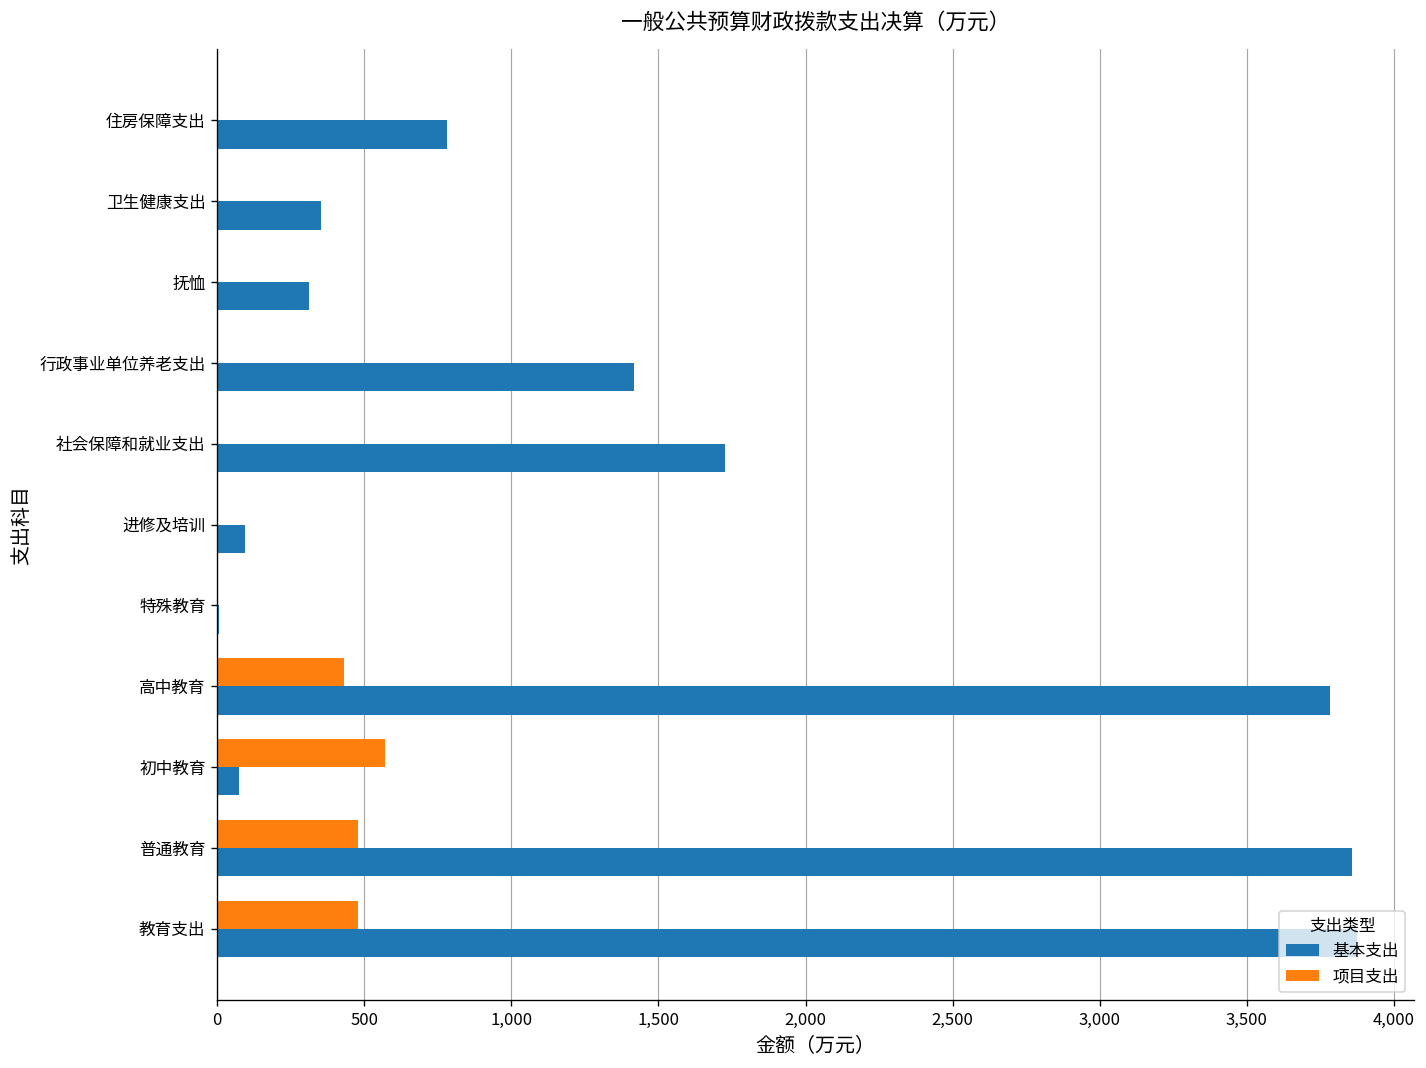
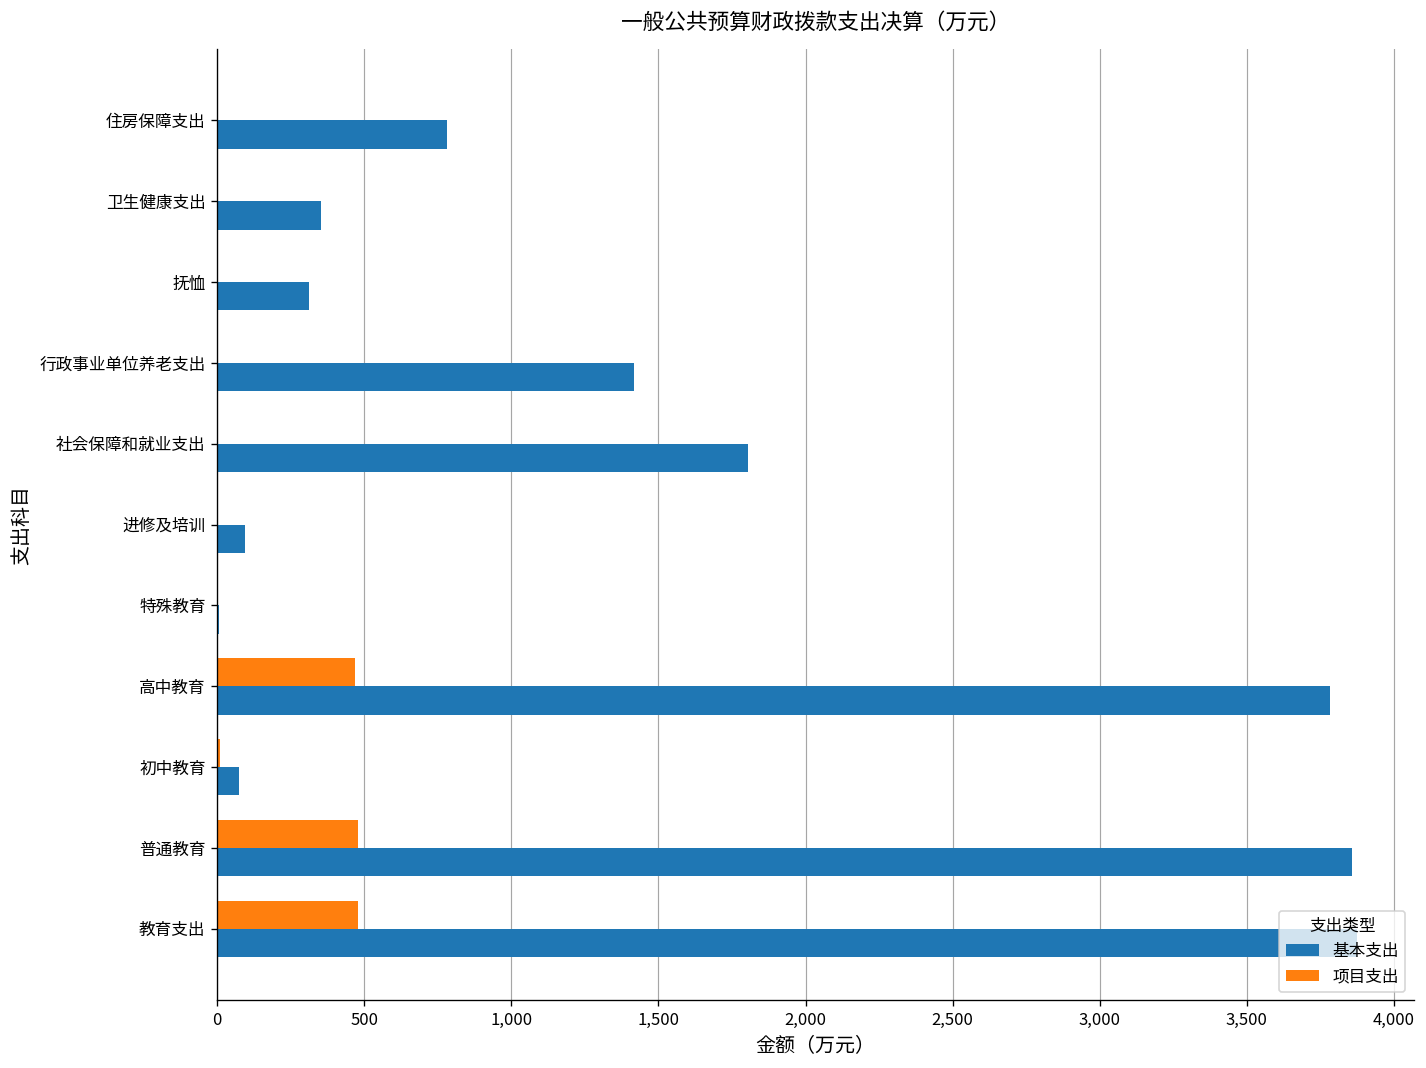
  {
    "基本支出": {
      "住房保障支出": "780",
      "卫生健康支出": "350",
      "抚恤": "310",
      "行政事业单位养老支出": "1,420",
-     "社会保障和就业支出": "1,730",
+     "社会保障和就业支出": "1,800",
      "进修及培训": "90",
      "高中教育": "3,780",
      "初中教育": "70",
      "普通教育": "3,860"
    },
    "项目支出": {
      "住房保障支出": "0",
      "卫生健康支出": "0",
      "抚恤": "0",
      "行政事业单位养老支出": "0",
      "社会保障和就业支出": "0",
      "进修及培训": "0",
      "特殊教育": "0",
-     "高中教育": "430",
-     "初中教育": "570",
+     "高中教育": "470",
+     "初中教育": "10",
      "普通教育": "480",
      "教育支出": "480"
    }
  }
